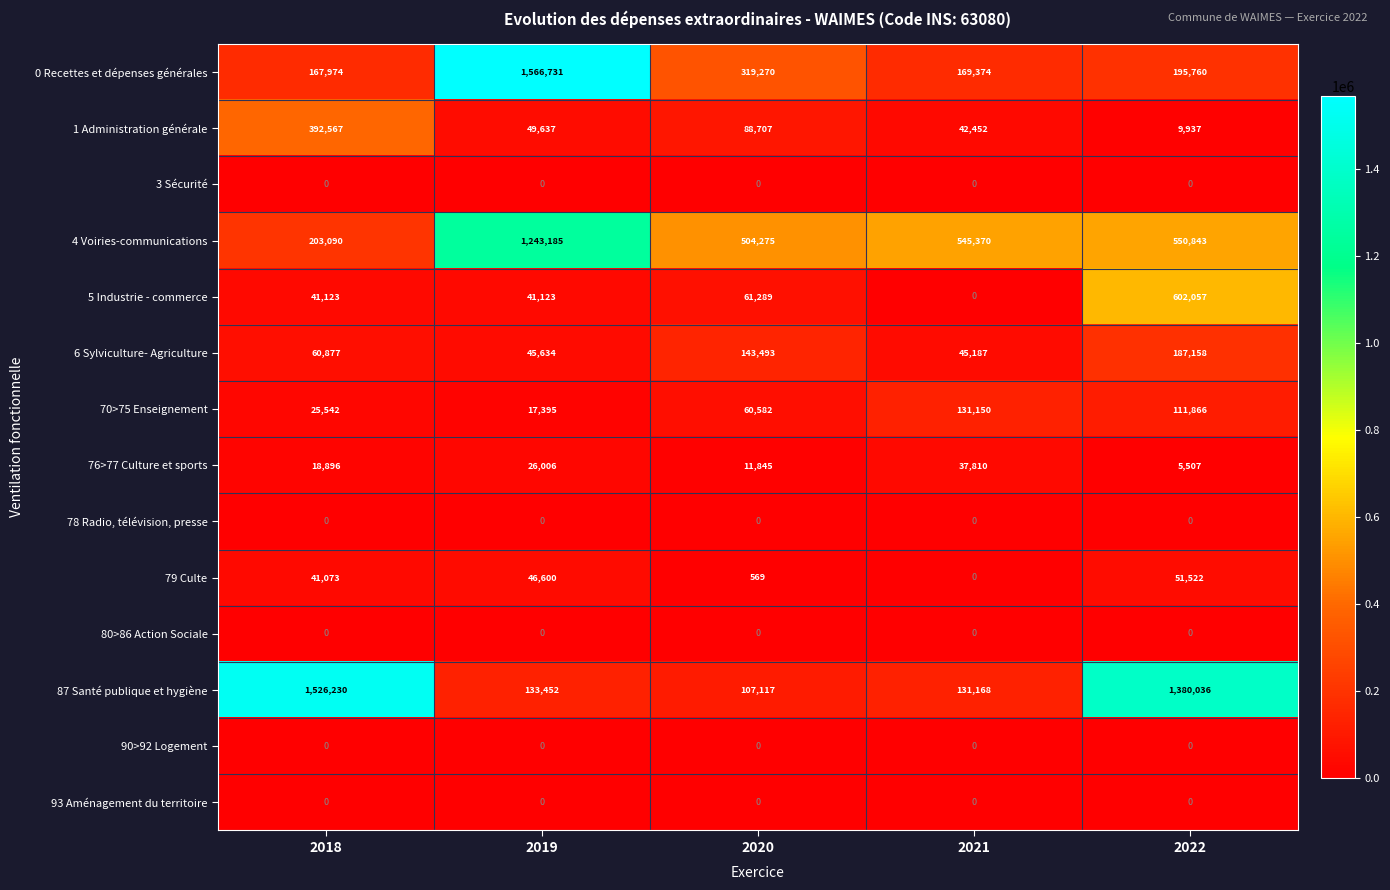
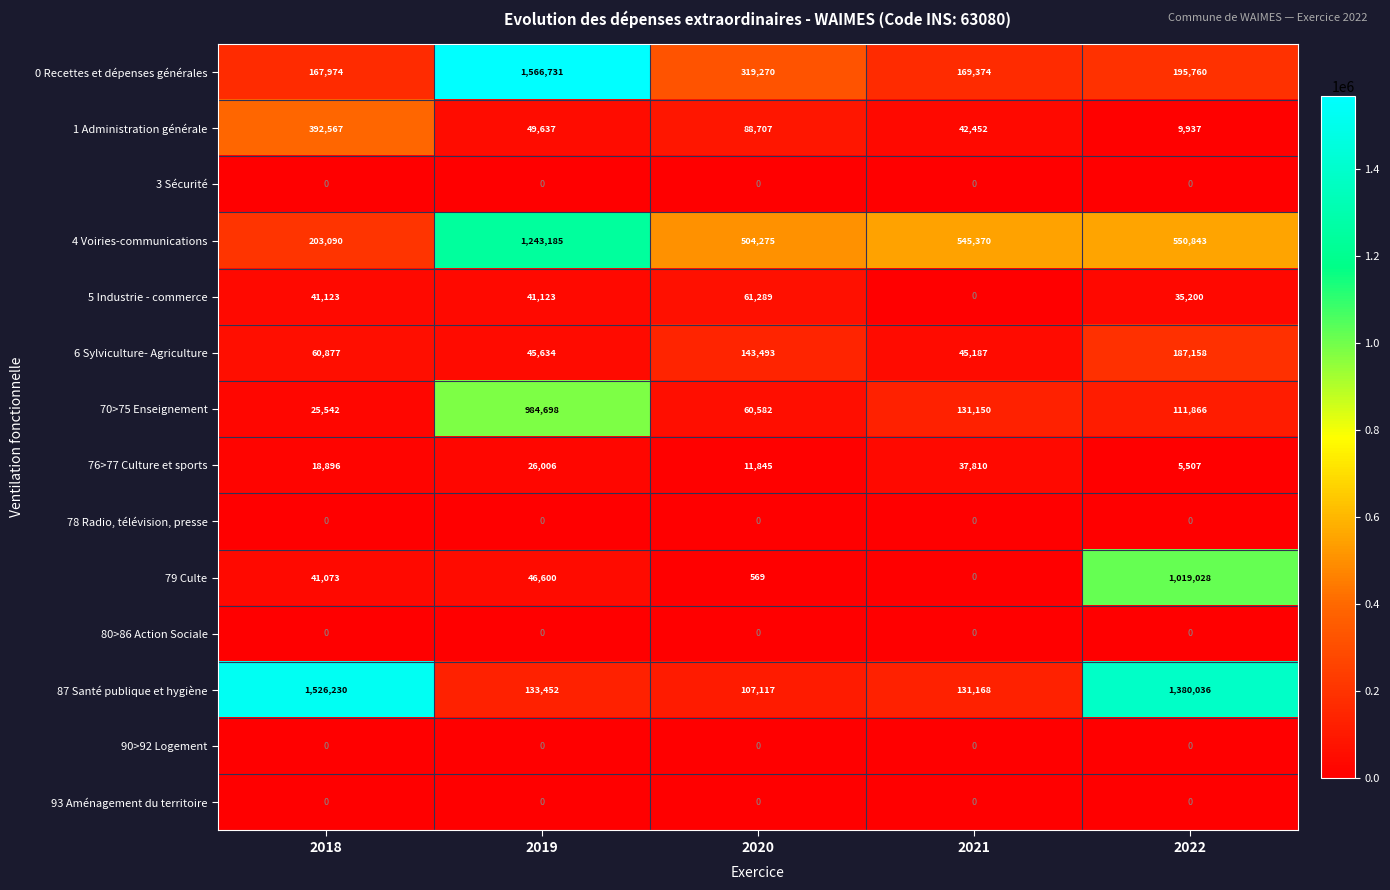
  {
    "0 Recettes et dépenses générales": {
      "2018": "167,974",
      "2019": "1,566,731",
      "2020": "319,270",
      "2021": "169,374",
      "2022": "195,760"
    },
    "1 Administration générale": {
      "2018": "392,567",
      "2019": "49,637",
      "2020": "88,707",
      "2021": "42,452",
      "2022": "9,937"
    },
    "3 Sécurité": {
      "2018": "0",
      "2019": "0",
      "2020": "0",
      "2021": "0",
      "2022": "0"
    },
    "4 Voiries-communications": {
      "2018": "203,090",
      "2019": "1,243,185",
      "2020": "504,275",
      "2021": "545,370",
      "2022": "550,843"
    },
    "5 Industrie - commerce": {
      "2018": "41,123",
      "2019": "41,123",
      "2020": "61,289",
      "2021": "0",
-     "2022": "602,057"
+     "2022": "35,200"
    },
    "6 Sylviculture- Agriculture": {
      "2018": "60,877",
      "2019": "45,634",
      "2020": "143,493",
      "2021": "45,187",
      "2022": "187,158"
    },
    "70>75 Enseignement": {
      "2018": "25,542",
-     "2019": "17,395",
+     "2019": "984,698",
      "2020": "60,582",
      "2021": "131,150",
      "2022": "111,866"
    },
    "76>77 Culture et sports": {
      "2018": "18,896",
      "2019": "26,006",
      "2020": "11,845",
      "2021": "37,810",
      "2022": "5,507"
    },
    "78 Radio, télévision, presse": {
      "2018": "0",
      "2019": "0",
      "2020": "0",
      "2021": "0",
      "2022": "0"
    },
    "79 Culte": {
      "2018": "41,073",
      "2019": "46,600",
      "2020": "569",
      "2021": "0",
-     "2022": "51,522"
+     "2022": "1,019,028"
    },
    "80>86 Action Sociale": {
      "2018": "0",
      "2019": "0",
      "2020": "0",
      "2021": "0",
      "2022": "0"
    },
    "87 Santé publique et hygiène": {
      "2018": "1,526,230",
      "2019": "133,452",
      "2020": "107,117",
      "2021": "131,168",
      "2022": "1,380,036"
    },
    "90>92 Logement": {
      "2018": "0",
      "2019": "0",
      "2020": "0",
      "2021": "0",
      "2022": "0"
    },
    "93 Aménagement du territoire": {
      "2018": "0",
      "2019": "0",
      "2020": "0",
      "2021": "0",
      "2022": "0"
    }
  }
